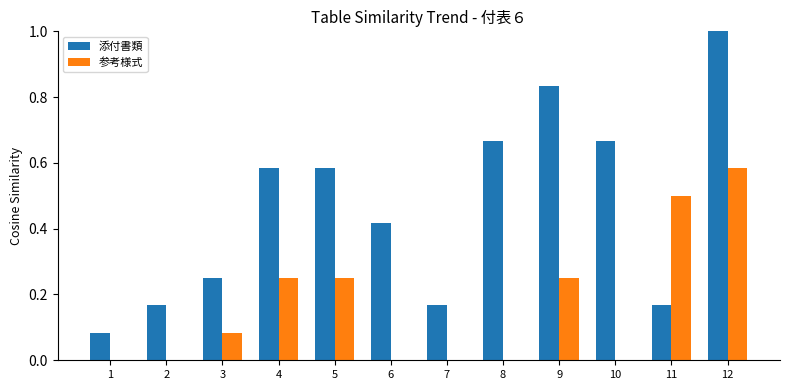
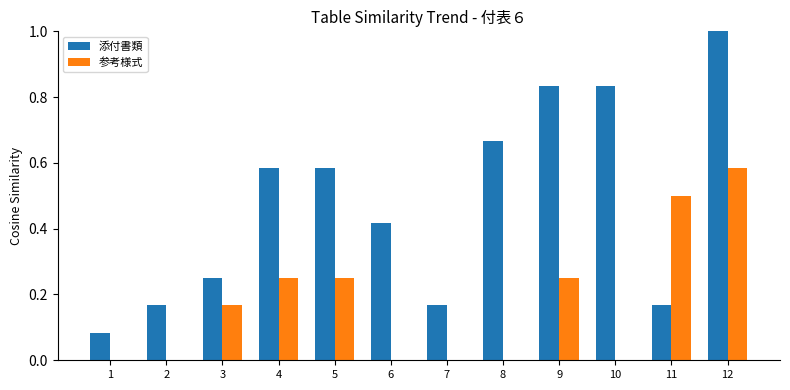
  {
    "添付書類": {
      "1": 0.08,
      "2": 0.17,
      "3": 0.25,
      "4": 0.58,
      "5": 0.58,
      "6": 0.42,
      "7": 0.17,
      "8": 0.67,
      "9": 0.83,
-     "10": 0.67,
+     "10": 0.83,
      "11": 0.17,
      "12": 1.00
    },
    "参考様式": {
      "1": 0.00,
      "2": 0.00,
-     "3": 0.08,
+     "3": 0.17,
      "4": 0.25,
      "5": 0.25,
      "6": 0.00,
      "7": 0.00,
      "8": 0.00,
      "9": 0.25,
      "10": 0.00,
      "11": 0.50,
      "12": 0.58
    }
  }
